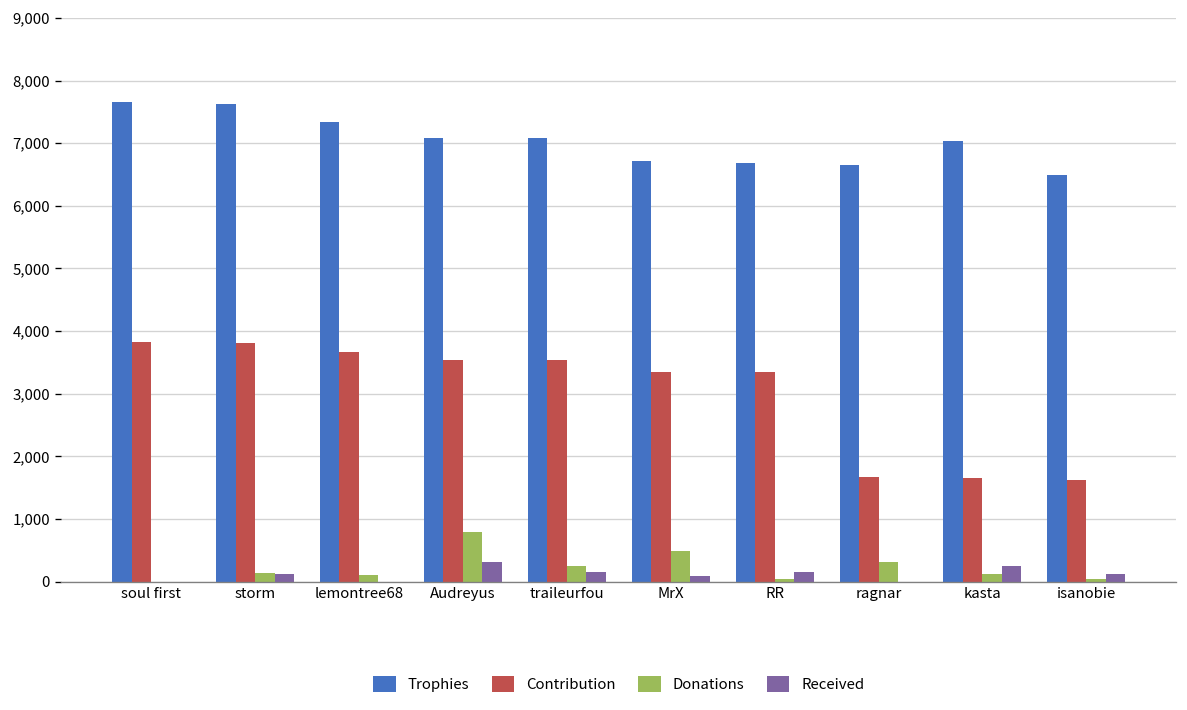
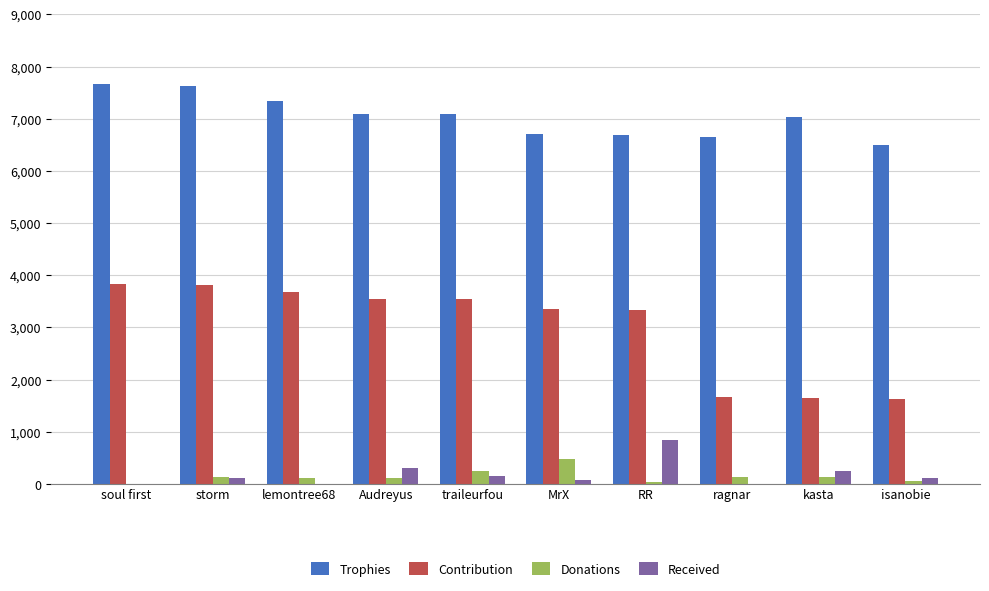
  {
    "Trophies": {
      "soul first": "7,700",
      "storm": "7,600",
      "lemontree68": "7,300",
      "Audreyus": "7,100",
      "traileurfou": "7,100",
      "MrX": "6,700",
      "RR": "6,700",
      "ragnar": "6,700",
      "kasta": "7,000",
      "isanobie": "6,500"
    },
    "Contribution": {
      "soul first": "3,800",
      "storm": "3,800",
      "lemontree68": "3,700",
      "Audreyus": "3,500",
      "traileurfou": "3,500",
      "MrX": "3,400",
      "RR": "3,300",
      "ragnar": "1,700",
      "kasta": "1,700",
      "isanobie": "1,600"
    },
    "Donations": {
      "soul first": "0",
      "storm": "100",
      "lemontree68": "100",
-     "Audreyus": "800",
+     "Audreyus": "100",
      "traileurfou": "200",
      "MrX": "500",
-     "ragnar": "300",
+     "ragnar": "100",
      "kasta": "100",
      "isanobie": "0"
    },
    "Received": {
      "soul first": "0",
      "storm": "100",
      "lemontree68": "0",
      "Audreyus": "300",
      "traileurfou": "200",
      "MrX": "100",
-     "RR": "200",
+     "RR": "800",
      "ragnar": "0",
      "kasta": "200",
      "isanobie": "100"
    }
  }
